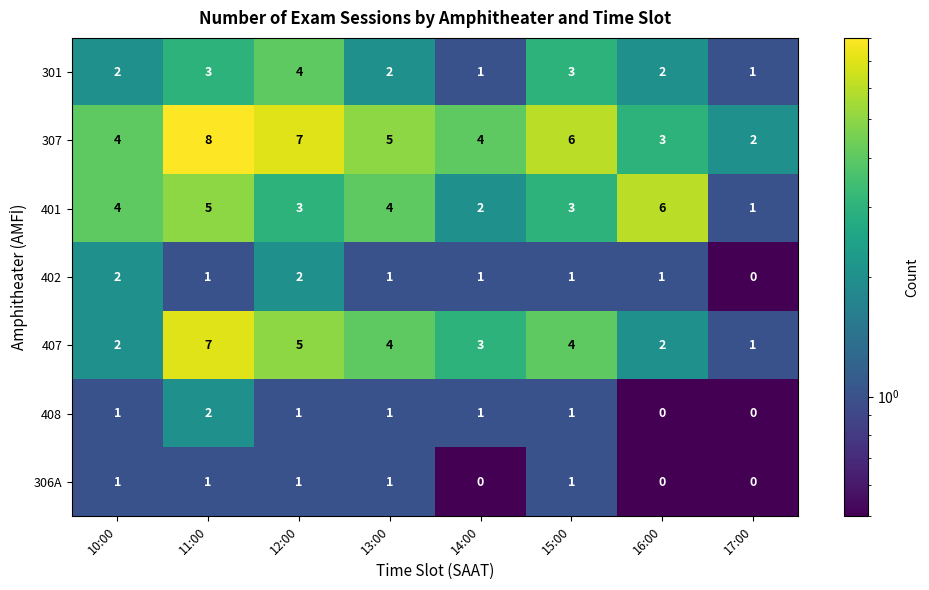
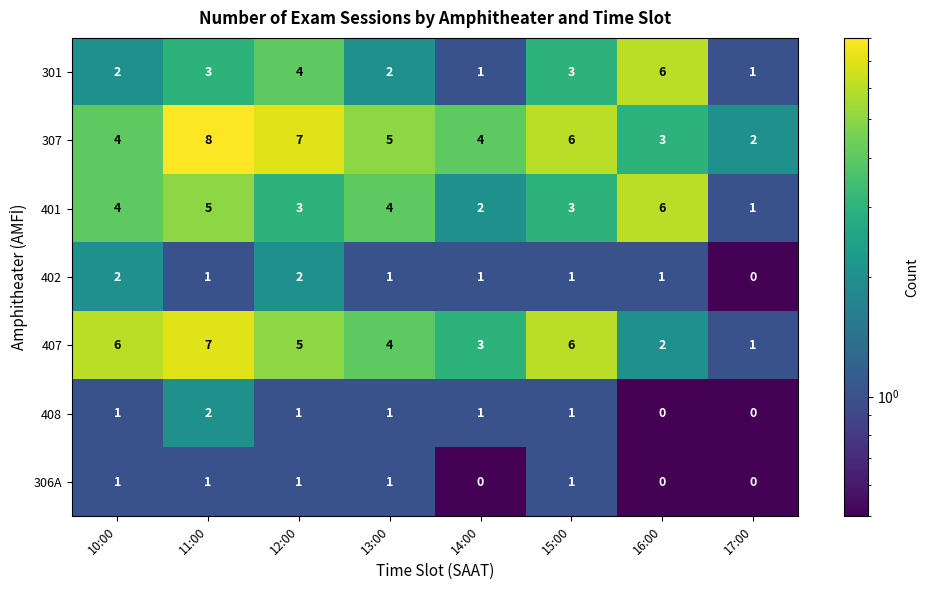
  {
    "301": {
      "10:00": 2,
      "11:00": 3,
      "12:00": 4,
      "13:00": 2,
      "14:00": 1,
      "15:00": 3,
-     "16:00": 2,
+     "16:00": 6,
      "17:00": 1
    },
    "307": {
      "10:00": 4,
      "11:00": 8,
      "12:00": 7,
      "13:00": 5,
      "14:00": 4,
      "15:00": 6,
      "16:00": 3,
      "17:00": 2
    },
    "401": {
      "10:00": 4,
      "11:00": 5,
      "12:00": 3,
      "13:00": 4,
      "14:00": 2,
      "15:00": 3,
      "16:00": 6,
      "17:00": 1
    },
    "402": {
      "10:00": 2,
      "11:00": 1,
      "12:00": 2,
      "13:00": 1,
      "14:00": 1,
      "15:00": 1,
      "16:00": 1,
      "17:00": 0
    },
    "407": {
-     "10:00": 2,
+     "10:00": 6,
      "11:00": 7,
      "12:00": 5,
      "13:00": 4,
      "14:00": 3,
-     "15:00": 4,
+     "15:00": 6,
      "16:00": 2,
      "17:00": 1
    },
    "408": {
      "10:00": 1,
      "11:00": 2,
      "12:00": 1,
      "13:00": 1,
      "14:00": 1,
      "15:00": 1,
      "16:00": 0,
      "17:00": 0
    },
    "306A": {
      "10:00": 1,
      "11:00": 1,
      "12:00": 1,
      "13:00": 1,
      "14:00": 0,
      "15:00": 1,
      "16:00": 0,
      "17:00": 0
    }
  }
